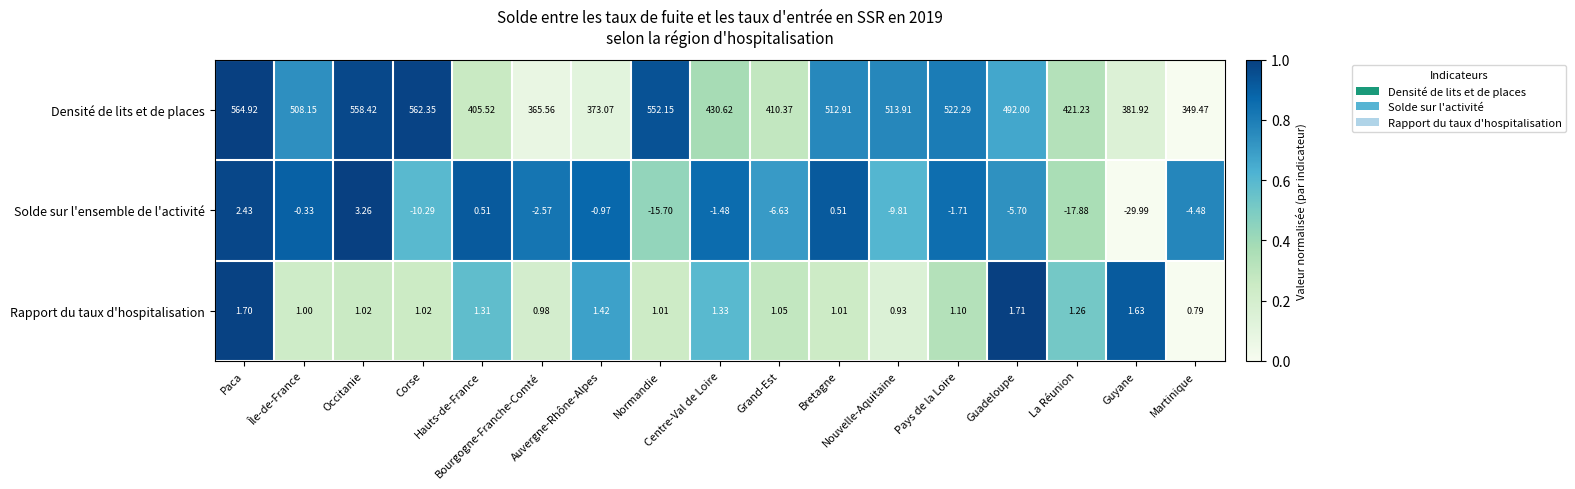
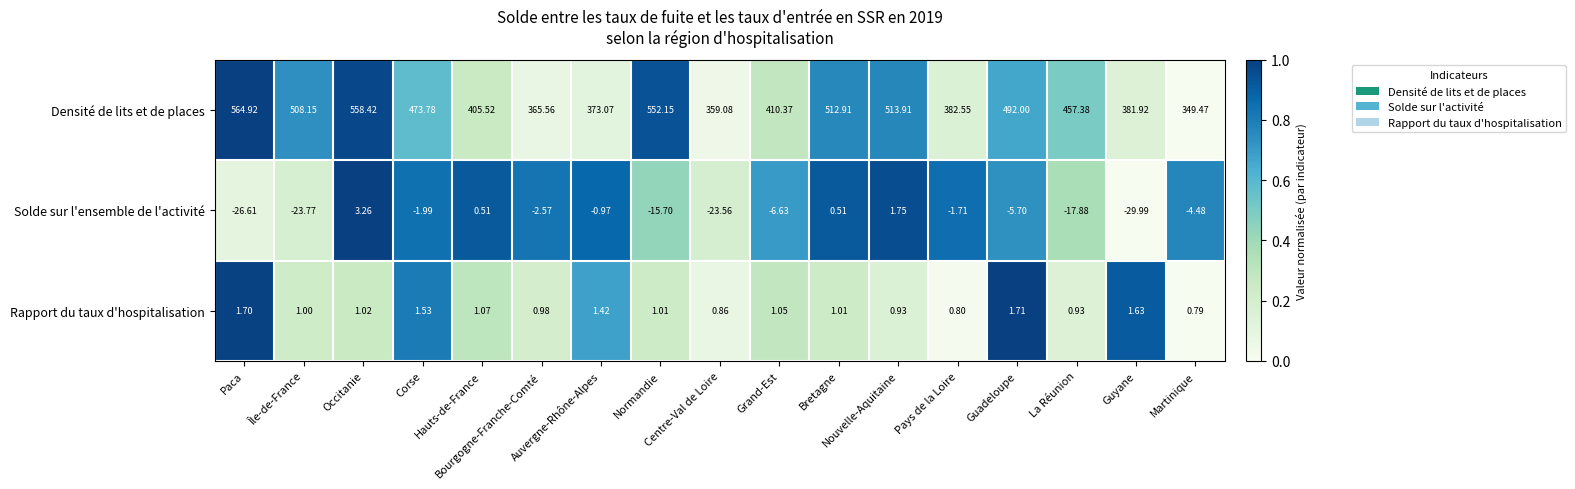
  {
    "Densité de lits et de places": {
      "Paca": 564.92,
      "Île-de-France": 508.15,
      "Occitanie": 558.42,
-     "Corse": 562.35,
+     "Corse": 473.78,
      "Hauts-de-France": 405.52,
      "Bourgogne-Franche-Comté": 365.56,
      "Auvergne-Rhône-Alpes": 373.07,
      "Normandie": 552.15,
-     "Centre-Val de Loire": 430.62,
+     "Centre-Val de Loire": 359.08,
      "Grand-Est": 410.37,
      "Bretagne": 512.91,
      "Nouvelle-Aquitaine": 513.91,
-     "Pays de la Loire": 522.29,
+     "Pays de la Loire": 382.55,
      "Guadeloupe": 492.00,
-     "La Réunion": 421.23,
+     "La Réunion": 457.38,
      "Guyane": 381.92,
      "Martinique": 349.47
    },
    "Solde sur l'ensemble de l'activité": {
-     "Paca": 2.43,
-     "Île-de-France": -0.33,
+     "Paca": -26.61,
+     "Île-de-France": -23.77,
      "Occitanie": 3.26,
-     "Corse": -10.29,
+     "Corse": -1.99,
      "Hauts-de-France": 0.51,
      "Bourgogne-Franche-Comté": -2.57,
      "Auvergne-Rhône-Alpes": -0.97,
      "Normandie": -15.70,
-     "Centre-Val de Loire": -1.48,
+     "Centre-Val de Loire": -23.56,
      "Grand-Est": -6.63,
      "Bretagne": 0.51,
-     "Nouvelle-Aquitaine": -9.81,
+     "Nouvelle-Aquitaine": 1.75,
      "Pays de la Loire": -1.71,
      "Guadeloupe": -5.70,
      "La Réunion": -17.88,
      "Guyane": -29.99,
      "Martinique": -4.48
    },
    "Rapport du taux d'hospitalisation": {
      "Paca": 1.70,
      "Île-de-France": 1.00,
      "Occitanie": 1.02,
-     "Corse": 1.02,
-     "Hauts-de-France": 1.31,
+     "Corse": 1.53,
+     "Hauts-de-France": 1.07,
      "Bourgogne-Franche-Comté": 0.98,
      "Auvergne-Rhône-Alpes": 1.42,
      "Normandie": 1.01,
-     "Centre-Val de Loire": 1.33,
+     "Centre-Val de Loire": 0.86,
      "Grand-Est": 1.05,
      "Bretagne": 1.01,
      "Nouvelle-Aquitaine": 0.93,
-     "Pays de la Loire": 1.10,
+     "Pays de la Loire": 0.80,
      "Guadeloupe": 1.71,
-     "La Réunion": 1.26,
+     "La Réunion": 0.93,
      "Guyane": 1.63,
      "Martinique": 0.79
    }
  }
